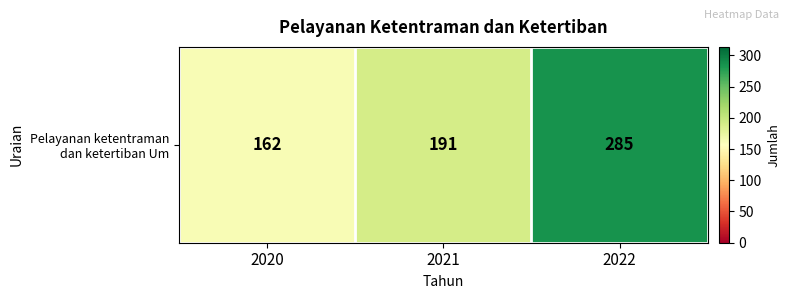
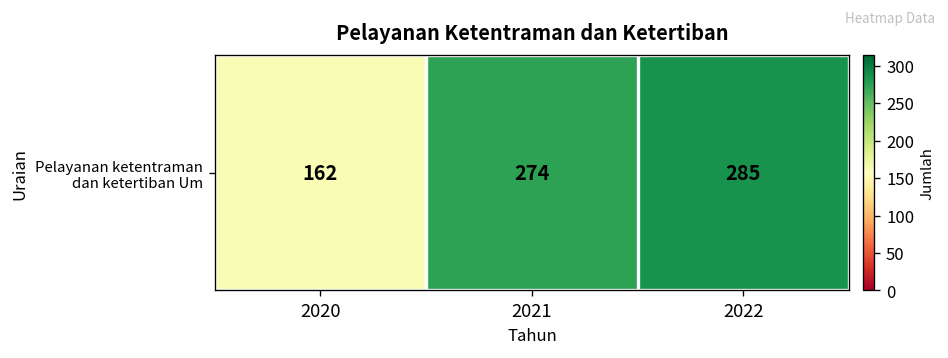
  {
    "Pelayanan ketentraman dan ketertiban Um": {
      "2020": 162,
-     "2021": 191,
+     "2021": 274,
      "2022": 285
    }
  }
